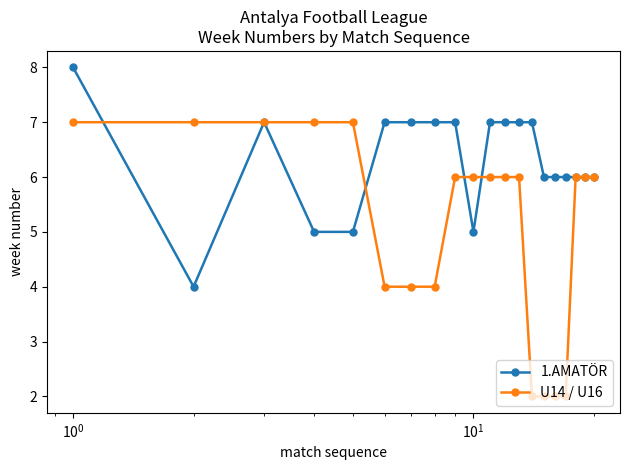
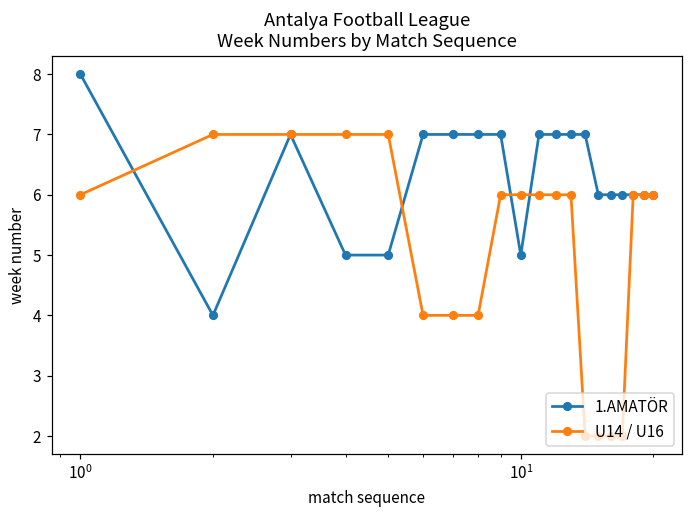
  {
    "1.AMATÖR": {
      "10^0": 8,
      "10^1": 5
    },
    "U14 / U16": {
-     "10^0": 7,
+     "10^0": 6,
      "10^1": 6
    }
  }
